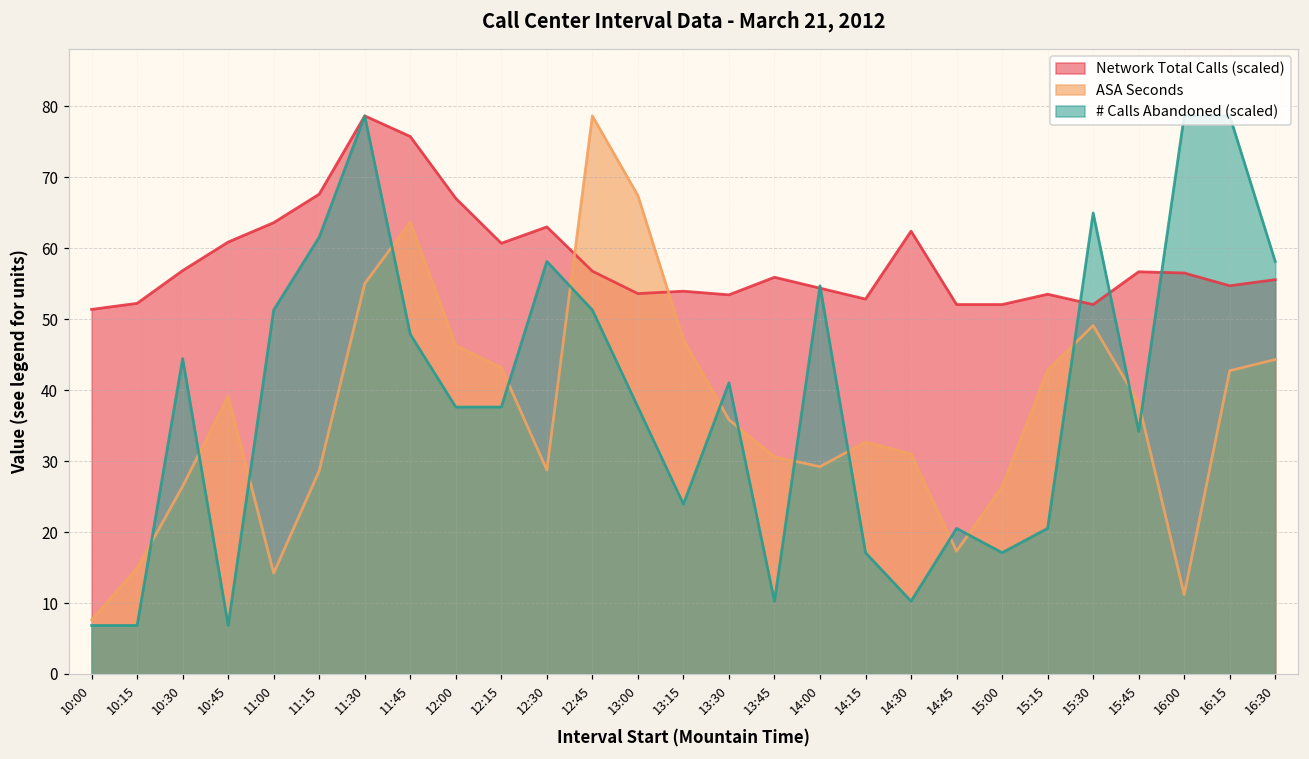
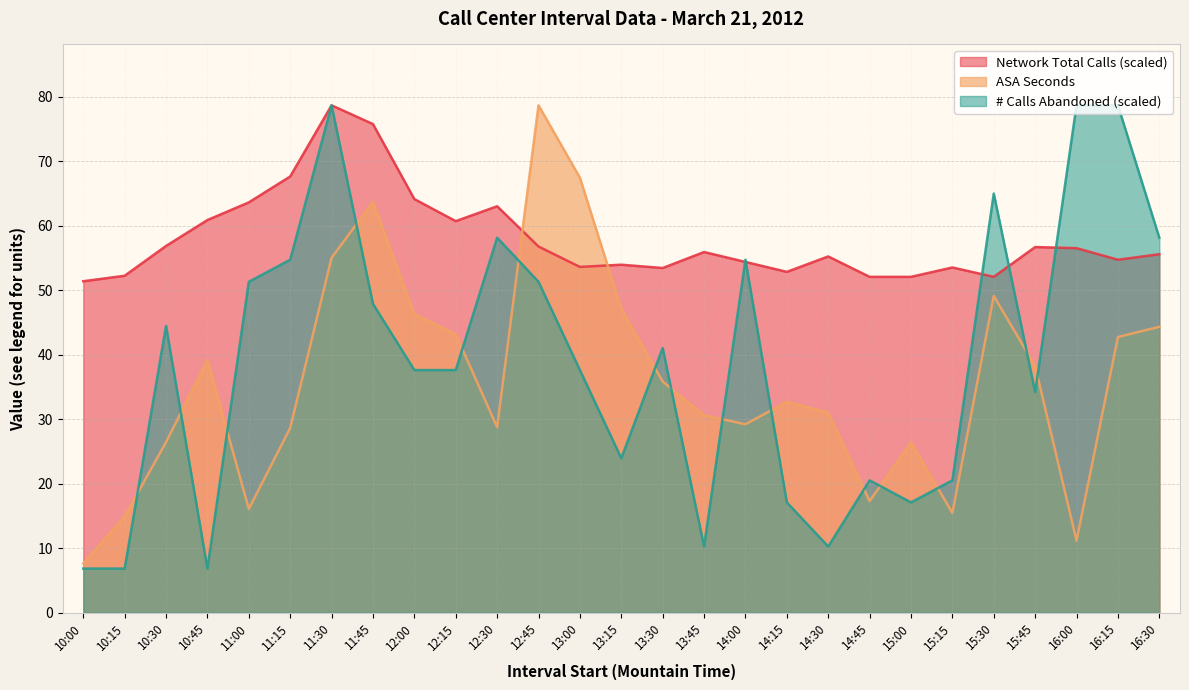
  {
    "Network Total Calls (scaled)": {
      "10:00": 51,
      "10:15": 52,
      "10:30": 57,
      "10:45": 61,
      "11:00": 64,
      "11:15": 68,
      "11:45": 76,
-     "12:00": 67,
+     "12:00": 64,
      "12:15": 61,
      "12:30": 63,
      "12:45": 57,
      "13:00": 54,
      "13:15": 54,
      "13:30": 53,
      "13:45": 56,
      "14:15": 53,
-     "14:30": 62,
+     "14:30": 55,
      "14:45": 52,
      "15:00": 52,
      "15:15": 54,
      "15:30": 52,
      "15:45": 57,
      "16:00": 57,
      "16:15": 55,
      "16:30": 56
    },
    "ASA Seconds": {
      "10:00": 8,
      "10:15": 15,
      "10:30": 26,
      "10:45": 39,
-     "11:00": 14,
+     "11:00": 16,
      "11:15": 29,
      "11:30": 55,
      "11:45": 64,
      "12:00": 46,
      "12:15": 43,
      "12:30": 29,
      "12:45": 79,
      "13:00": 67,
      "13:15": 47,
      "13:30": 36,
      "13:45": 31,
      "14:00": 29,
      "14:15": 33,
      "14:30": 31,
      "14:45": 17,
      "15:00": 26,
-     "15:15": 43,
+     "15:15": 15,
      "15:30": 49,
      "15:45": 38,
      "16:00": 11,
      "16:15": 43,
      "16:30": 44
    },
    "# Calls Abandoned (scaled)": {
      "10:00": 7,
      "10:15": 7,
      "10:30": 44,
      "10:45": 7,
      "11:00": 51,
-     "11:15": 62,
+     "11:15": 55,
      "11:45": 48,
      "12:00": 38,
      "12:15": 38,
      "12:30": 58,
      "12:45": 51,
      "13:00": 38,
      "13:15": 24,
      "13:30": 41,
      "13:45": 10,
      "14:15": 17,
      "14:30": 10,
      "14:45": 21,
      "15:00": 17,
      "15:15": 21,
      "15:30": 65,
      "15:45": 34,
      "16:30": 58
    }
  }
